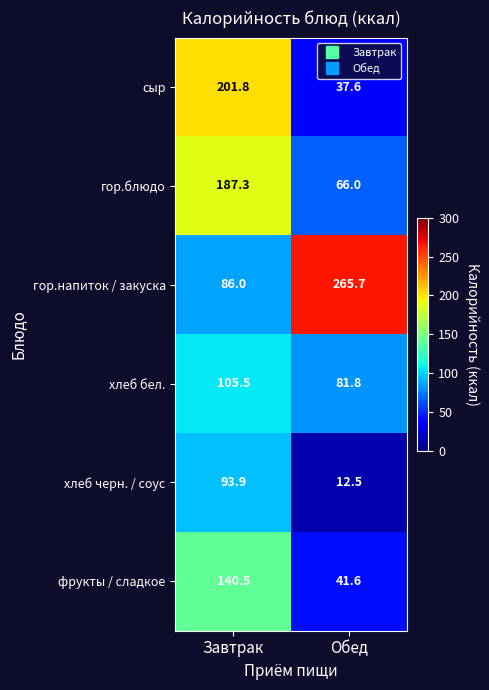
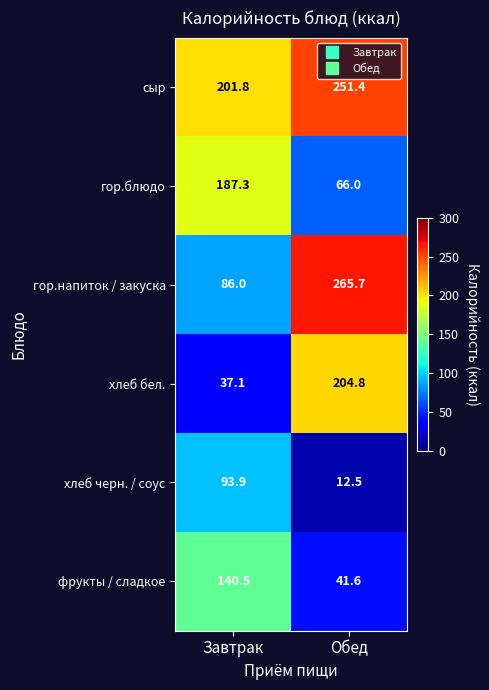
  {
    "сыр": {
      "Завтрак": 201.8,
-     "Обед": 37.6
+     "Обед": 251.4
    },
    "гор.блюдо": {
      "Завтрак": 187.3,
      "Обед": 66.0
    },
    "гор.напиток / закуска": {
      "Завтрак": 86.0,
      "Обед": 265.7
    },
    "хлеб бел.": {
-     "Завтрак": 105.5,
-     "Обед": 81.8
+     "Завтрак": 37.1,
+     "Обед": 204.8
    },
    "хлеб черн. / соус": {
      "Завтрак": 93.9,
      "Обед": 12.5
    },
    "фрукты / сладкое": {
      "Завтрак": 140.5,
      "Обед": 41.6
    }
  }
